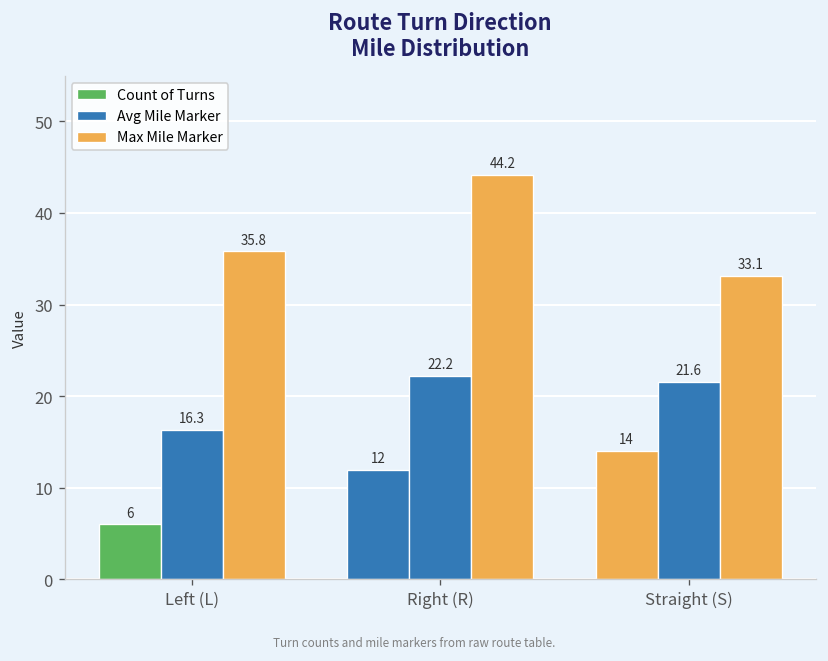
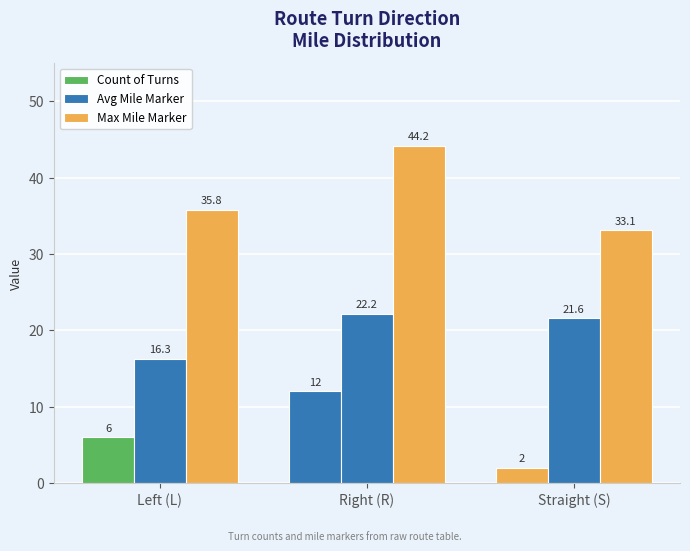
  {
    "Count of Turns": {
      "Left (L)": 6,
      "Right (R)": 12,
-     "Straight (S)": 14
+     "Straight (S)": 2
    },
    "Avg Mile Marker": {
      "Left (L)": 16.3,
      "Right (R)": 22.2,
      "Straight (S)": 21.6
    },
    "Max Mile Marker": {
      "Left (L)": 35.8,
      "Right (R)": 44.2,
      "Straight (S)": 33.1
    }
  }
